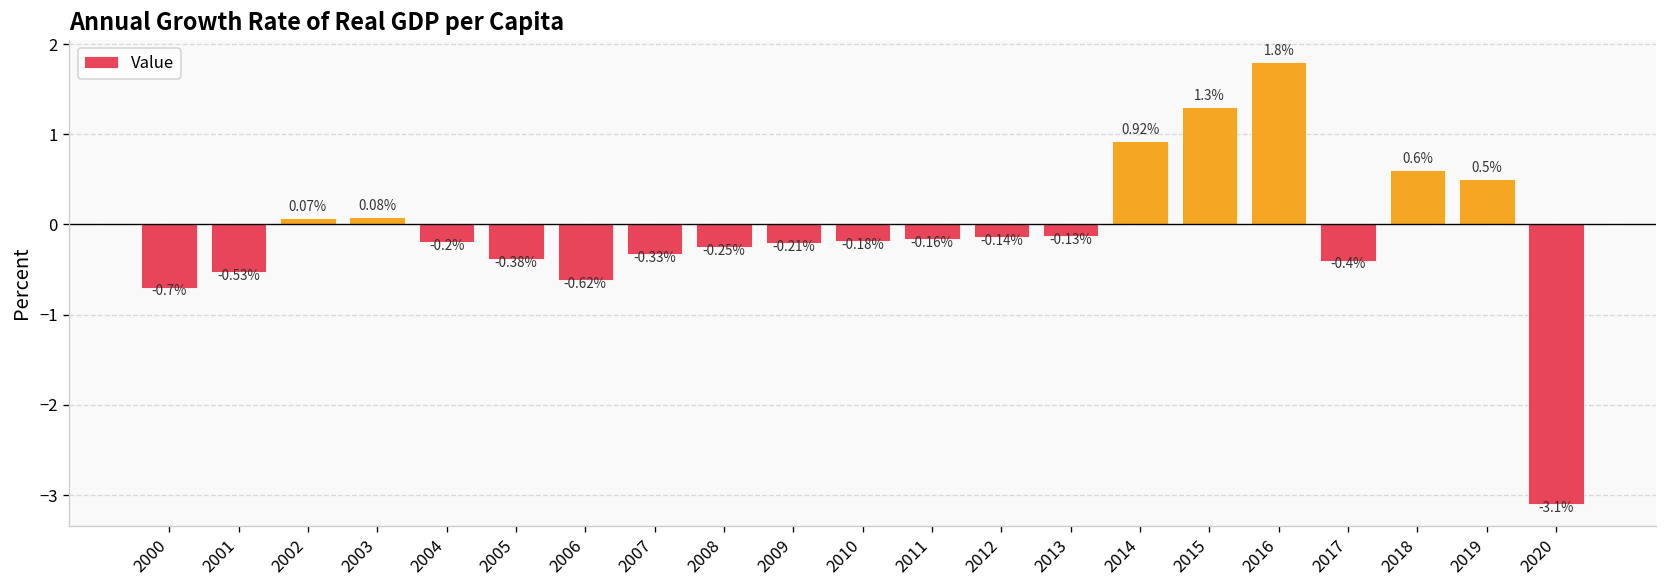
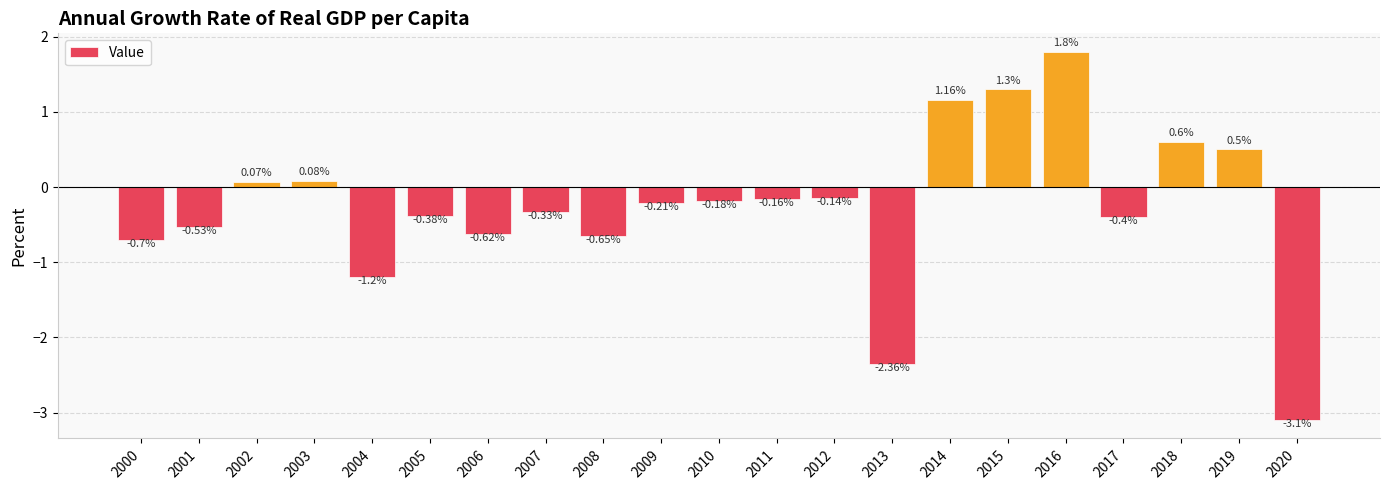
  {
    "2000": "-0.7%",
    "2001": "-0.53%",
    "2002": "0.07%",
    "2003": "0.08%",
-   "2004": "-0.2%",
+   "2004": "-1.2%",
    "2005": "-0.38%",
    "2006": "-0.62%",
    "2007": "-0.33%",
-   "2008": "-0.25%",
+   "2008": "-0.65%",
    "2009": "-0.21%",
    "2010": "-0.18%",
    "2011": "-0.16%",
    "2012": "-0.14%",
-   "2013": "-0.13%",
-   "2014": "0.92%",
+   "2013": "-2.36%",
+   "2014": "1.16%",
    "2015": "1.3%",
    "2016": "1.8%",
    "2017": "-0.4%",
    "2018": "0.6%",
    "2019": "0.5%",
    "2020": "-3.1%"
  }
